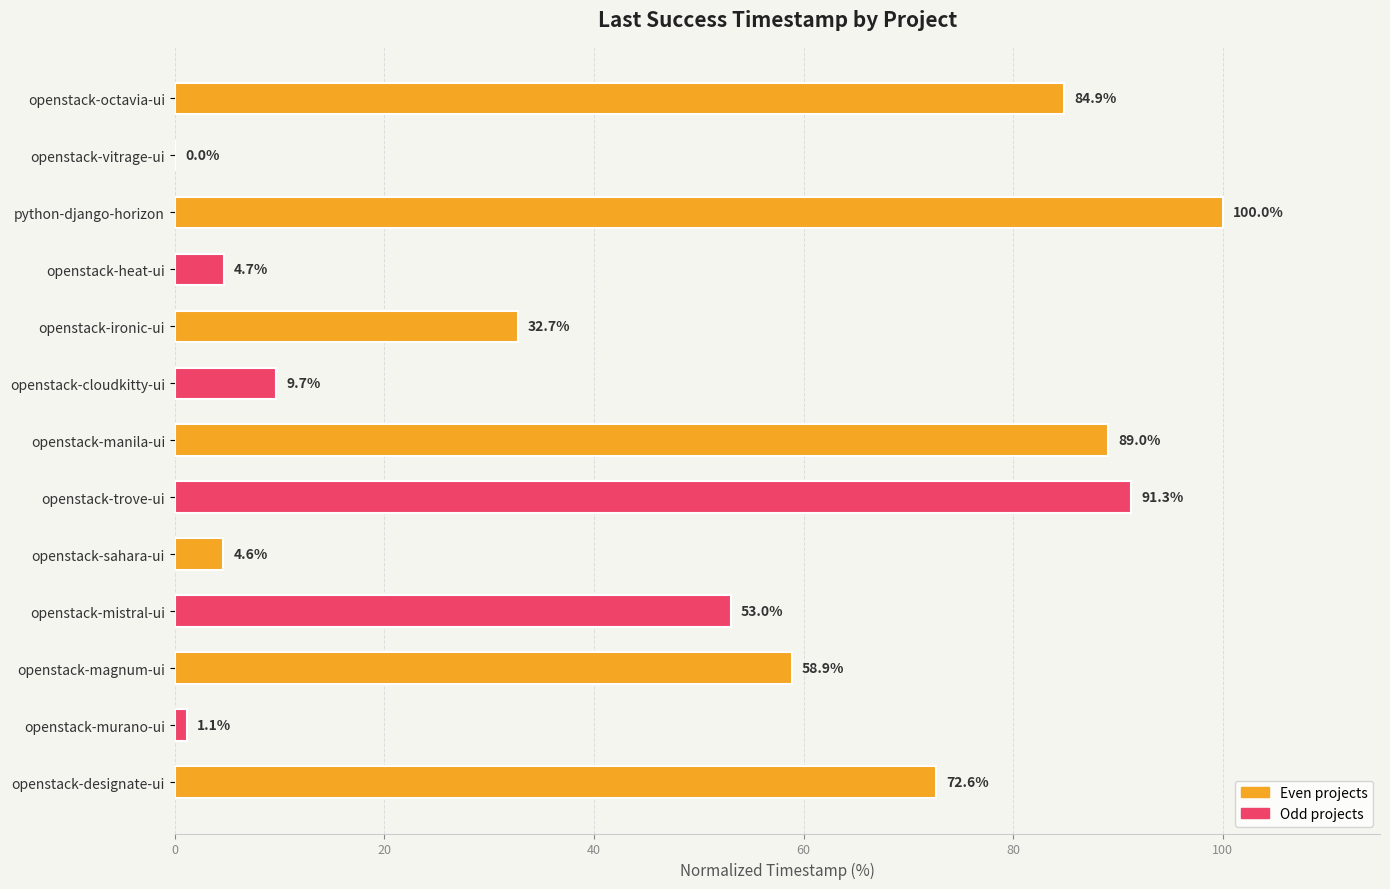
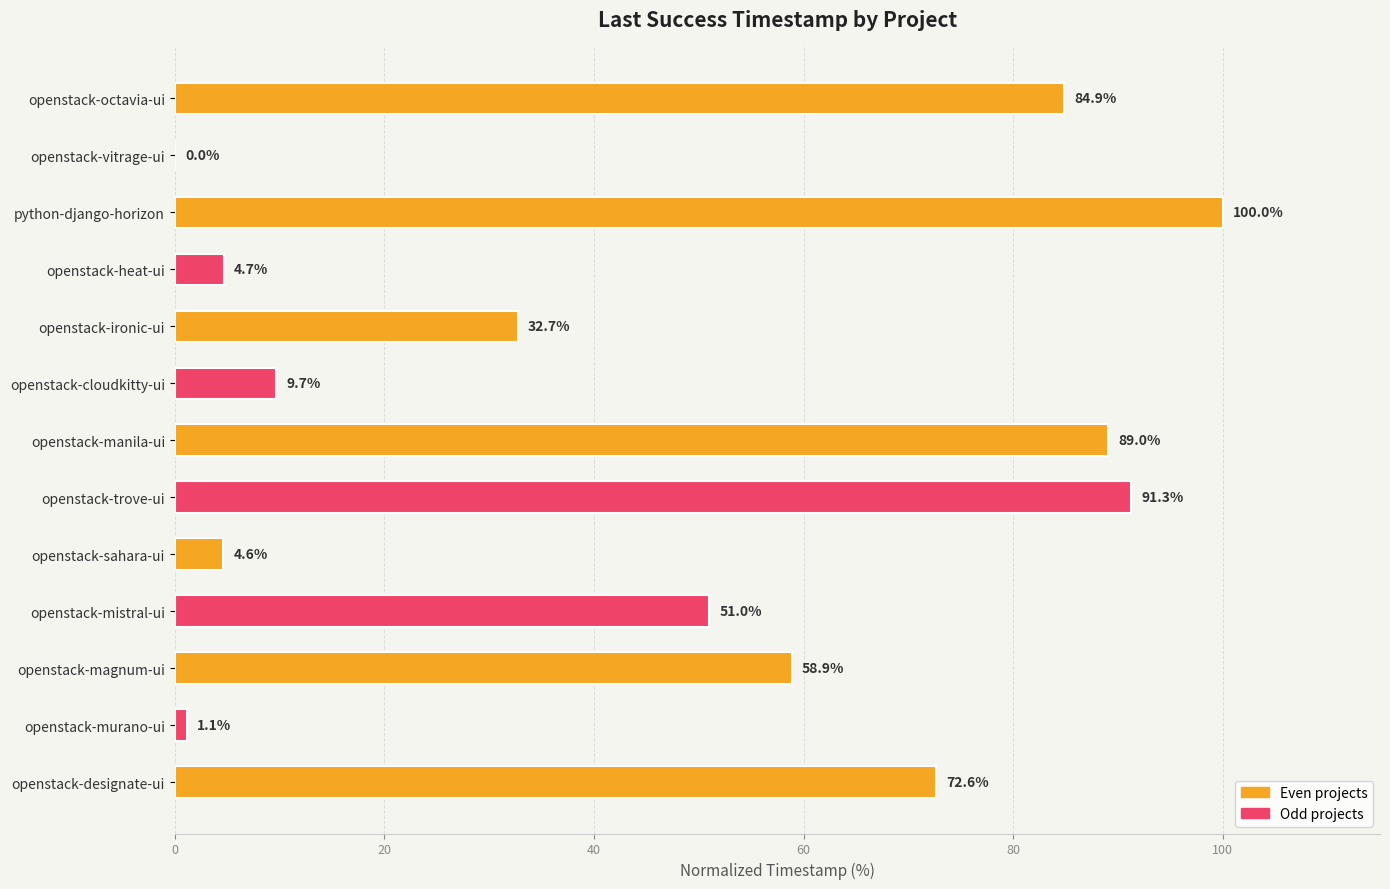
  {
    "openstack-octavia-ui": "84.9%",
    "openstack-vitrage-ui": "0.0%",
    "python-django-horizon": "100.0%",
    "openstack-heat-ui": "4.7%",
    "openstack-ironic-ui": "32.7%",
    "openstack-cloudkitty-ui": "9.7%",
    "openstack-manila-ui": "89.0%",
    "openstack-trove-ui": "91.3%",
    "openstack-sahara-ui": "4.6%",
-   "openstack-mistral-ui": "53.0%",
+   "openstack-mistral-ui": "51.0%",
    "openstack-magnum-ui": "58.9%",
    "openstack-murano-ui": "1.1%",
    "openstack-designate-ui": "72.6%"
  }
